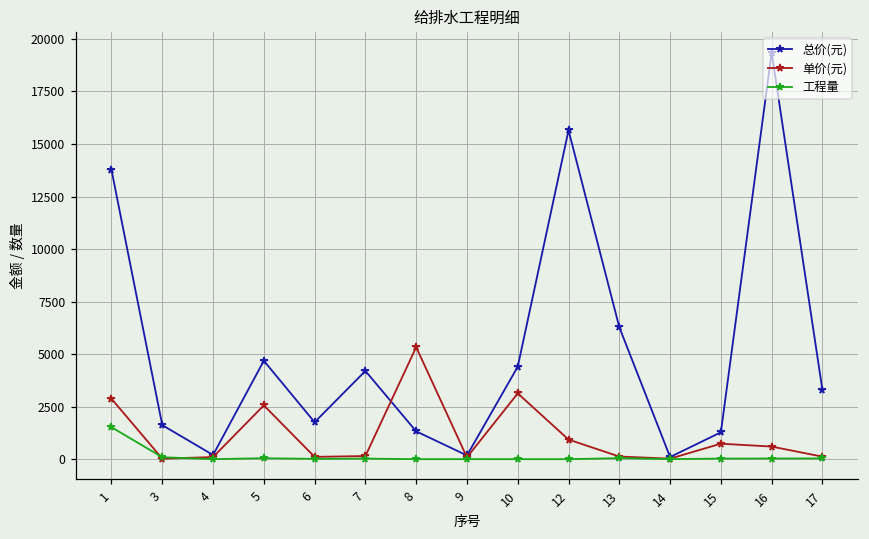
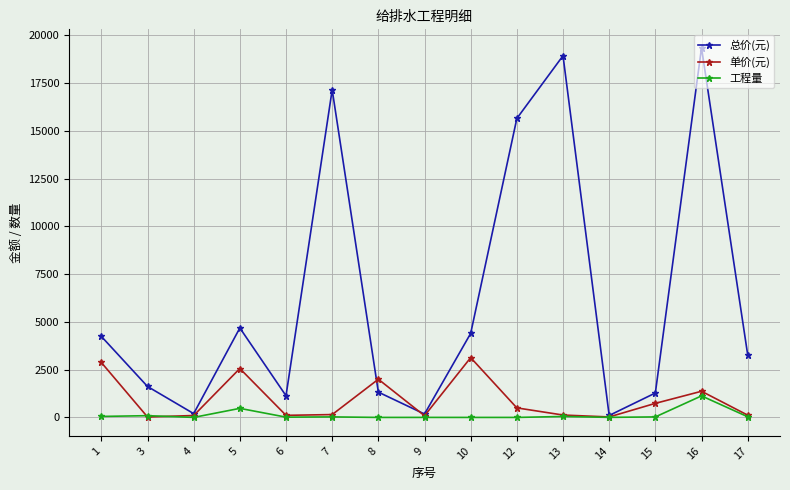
  {
    "总价(元)": {
-     "1": 13800,
+     "1": 4200,
      "3": 1600,
      "5": 4700,
-     "6": 1800,
-     "7": 4200,
+     "6": 1100,
+     "7": 17200,
      "8": 1300,
      "10": 4400,
      "12": 15700,
-     "13": 6300,
+     "13": 18900,
      "15": 1300,
      "17": 3300
    },
    "单价(元)": {
      "1": 2900,
      "5": 2600,
-     "8": 5300,
+     "8": 2000,
      "10": 3100,
-     "12": 900,
+     "12": 500,
      "15": 700,
-     "16": 600
+     "16": 1400
    },
    "工程量": {
-     "1": 1500,
-     "5": 0,
+     "1": 100,
+     "5": 500,
      "8": 0,
      "10": 0,
      "12": 0,
      "15": 0,
-     "16": 0
+     "16": 1100
    }
  }
